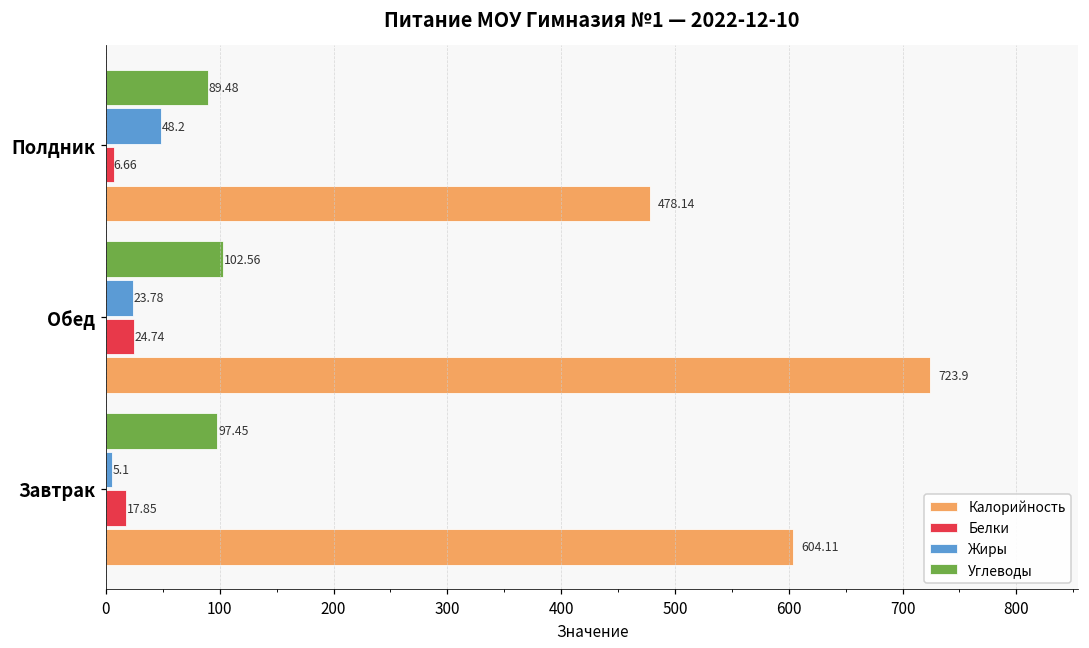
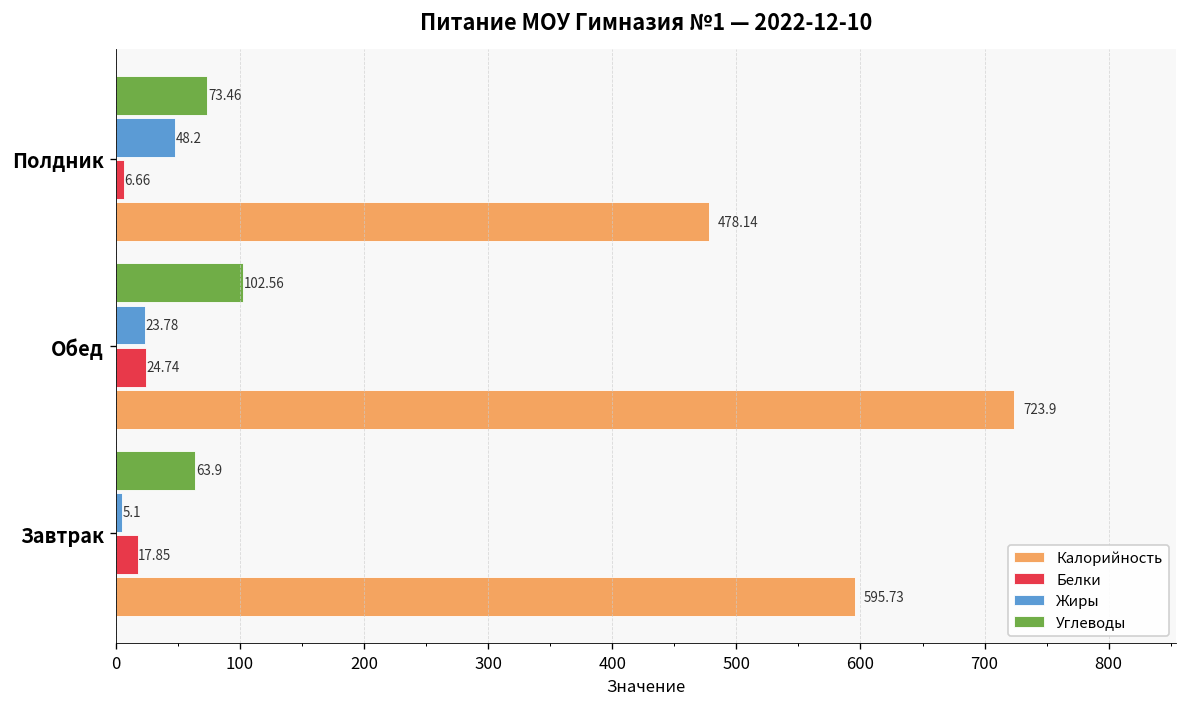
  {
    "Калорийность": {
      "Полдник": 478.14,
      "Обед": 723.9,
-     "Завтрак": 604.11
+     "Завтрак": 595.73
    },
    "Белки": {
      "Полдник": 6.66,
      "Обед": 24.74,
      "Завтрак": 17.85
    },
    "Жиры": {
      "Полдник": 48.2,
      "Обед": 23.78,
      "Завтрак": 5.1
    },
    "Углеводы": {
-     "Полдник": 89.48,
+     "Полдник": 73.46,
      "Обед": 102.56,
-     "Завтрак": 97.45
+     "Завтрак": 63.9
    }
  }
